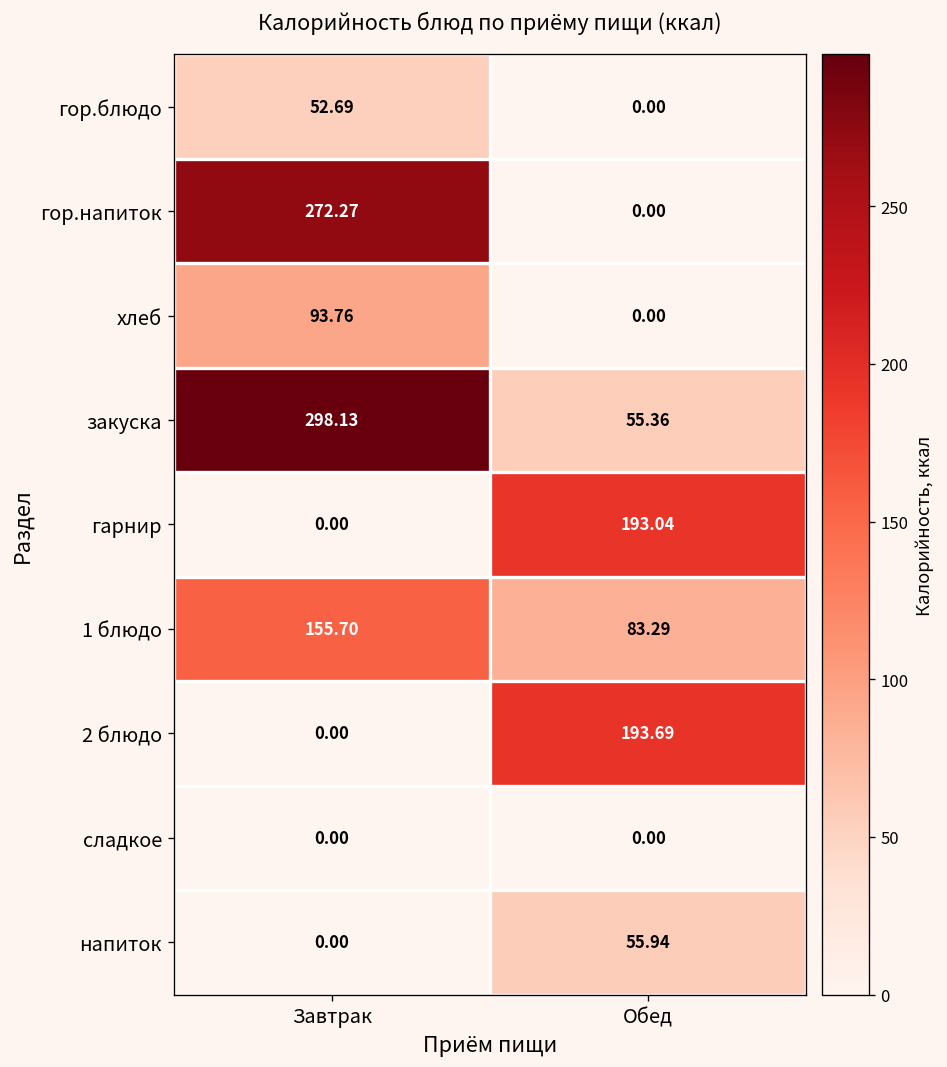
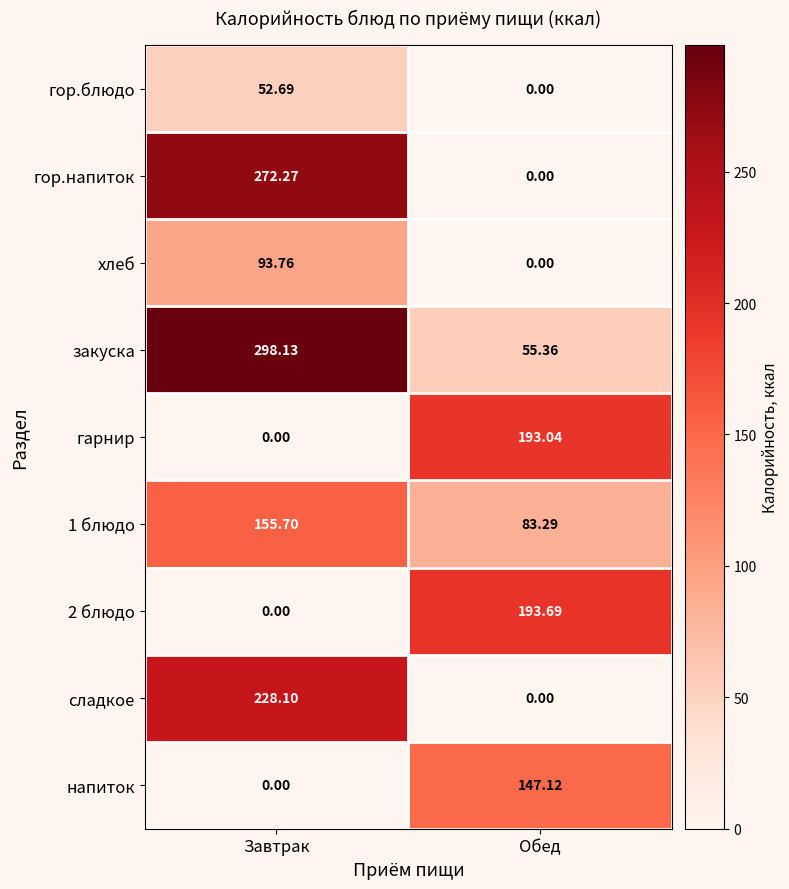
  {
    "гор.блюдо": {
      "Завтрак": 52.69,
      "Обед": 0.00
    },
    "гор.напиток": {
      "Завтрак": 272.27,
      "Обед": 0.00
    },
    "хлеб": {
      "Завтрак": 93.76,
      "Обед": 0.00
    },
    "закуска": {
      "Завтрак": 298.13,
      "Обед": 55.36
    },
    "гарнир": {
      "Завтрак": 0.00,
      "Обед": 193.04
    },
    "1 блюдо": {
      "Завтрак": 155.70,
      "Обед": 83.29
    },
    "2 блюдо": {
      "Завтрак": 0.00,
      "Обед": 193.69
    },
    "сладкое": {
-     "Завтрак": 0.00,
+     "Завтрак": 228.10,
      "Обед": 0.00
    },
    "напиток": {
      "Завтрак": 0.00,
-     "Обед": 55.94
+     "Обед": 147.12
    }
  }
